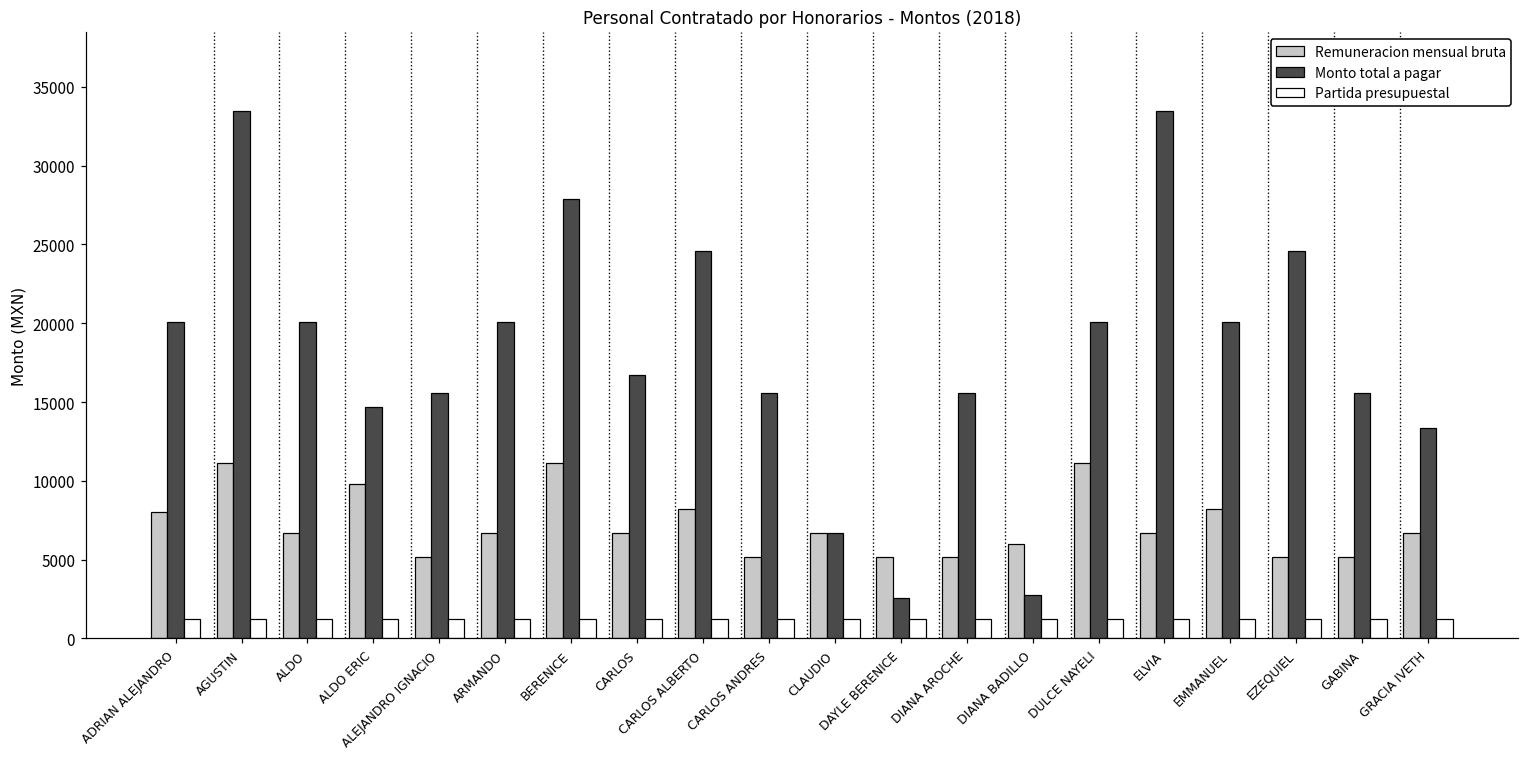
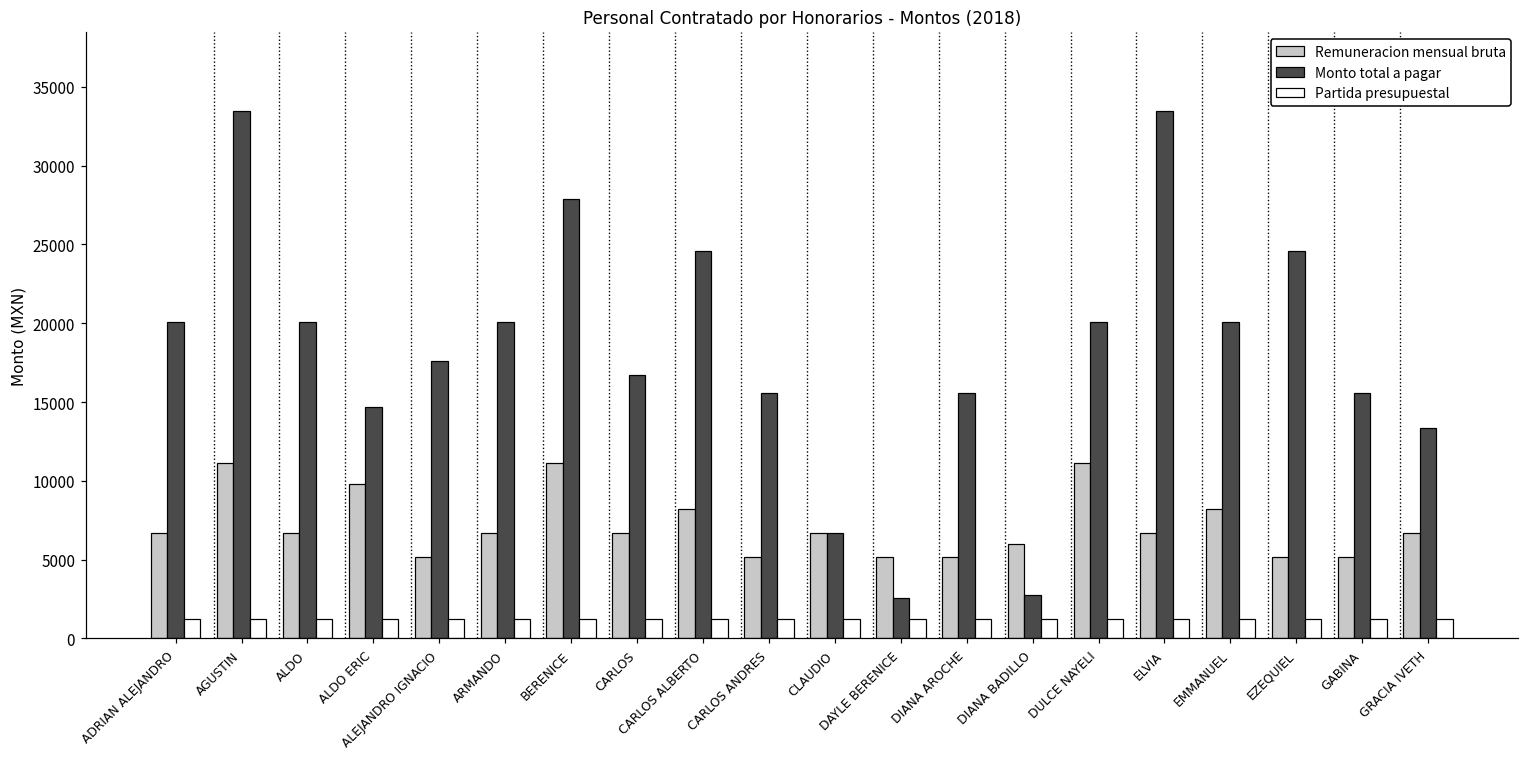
  {
    "Remuneracion mensual bruta": {
-     "ADRIAN ALEJANDRO": 8000,
+     "ADRIAN ALEJANDRO": 6700,
      "AGUSTIN": 11100,
      "ALDO": 6700,
      "ALDO ERIC": 9800,
      "ALEJANDRO IGNACIO": 5200,
      "ARMANDO": 6700,
      "BERENICE": 11100,
      "CARLOS": 6700,
      "CARLOS ALBERTO": 8200,
      "CARLOS ANDRES": 5200,
      "CLAUDIO": 6700,
      "DAYLE BERENICE": 5200,
      "DIANA AROCHE": 5200,
      "DIANA BADILLO": 6000,
      "DULCE NAYELI": 11100,
      "ELVIA": 6700,
      "EMMANUEL": 8200,
      "EZEQUIEL": 5200,
      "GABINA": 5200,
      "GRACIA IVETH": 6700
    },
    "Monto total a pagar": {
      "ADRIAN ALEJANDRO": 20100,
      "AGUSTIN": 33400,
      "ALDO": 20100,
      "ALDO ERIC": 14700,
-     "ALEJANDRO IGNACIO": 15600,
+     "ALEJANDRO IGNACIO": 17600,
      "ARMANDO": 20100,
      "BERENICE": 27900,
      "CARLOS": 16700,
      "CARLOS ALBERTO": 24600,
      "CARLOS ANDRES": 15600,
      "CLAUDIO": 6700,
      "DAYLE BERENICE": 2600,
      "DIANA AROCHE": 15600,
      "DIANA BADILLO": 2800,
      "DULCE NAYELI": 20100,
      "ELVIA": 33400,
      "EMMANUEL": 20100,
      "EZEQUIEL": 24600,
      "GABINA": 15600,
      "GRACIA IVETH": 13400
    },
    "Partida presupuestal": {
      "ADRIAN ALEJANDRO": 1200,
      "AGUSTIN": 1200,
      "ALDO": 1200,
      "ALDO ERIC": 1200,
      "ALEJANDRO IGNACIO": 1200,
      "ARMANDO": 1200,
      "BERENICE": 1200,
      "CARLOS": 1200,
      "CARLOS ALBERTO": 1200,
      "CARLOS ANDRES": 1200,
      "CLAUDIO": 1200,
      "DAYLE BERENICE": 1200,
      "DIANA AROCHE": 1200,
      "DIANA BADILLO": 1200,
      "DULCE NAYELI": 1200,
      "ELVIA": 1200,
      "EMMANUEL": 1200,
      "EZEQUIEL": 1200,
      "GABINA": 1200,
      "GRACIA IVETH": 1200
    }
  }
